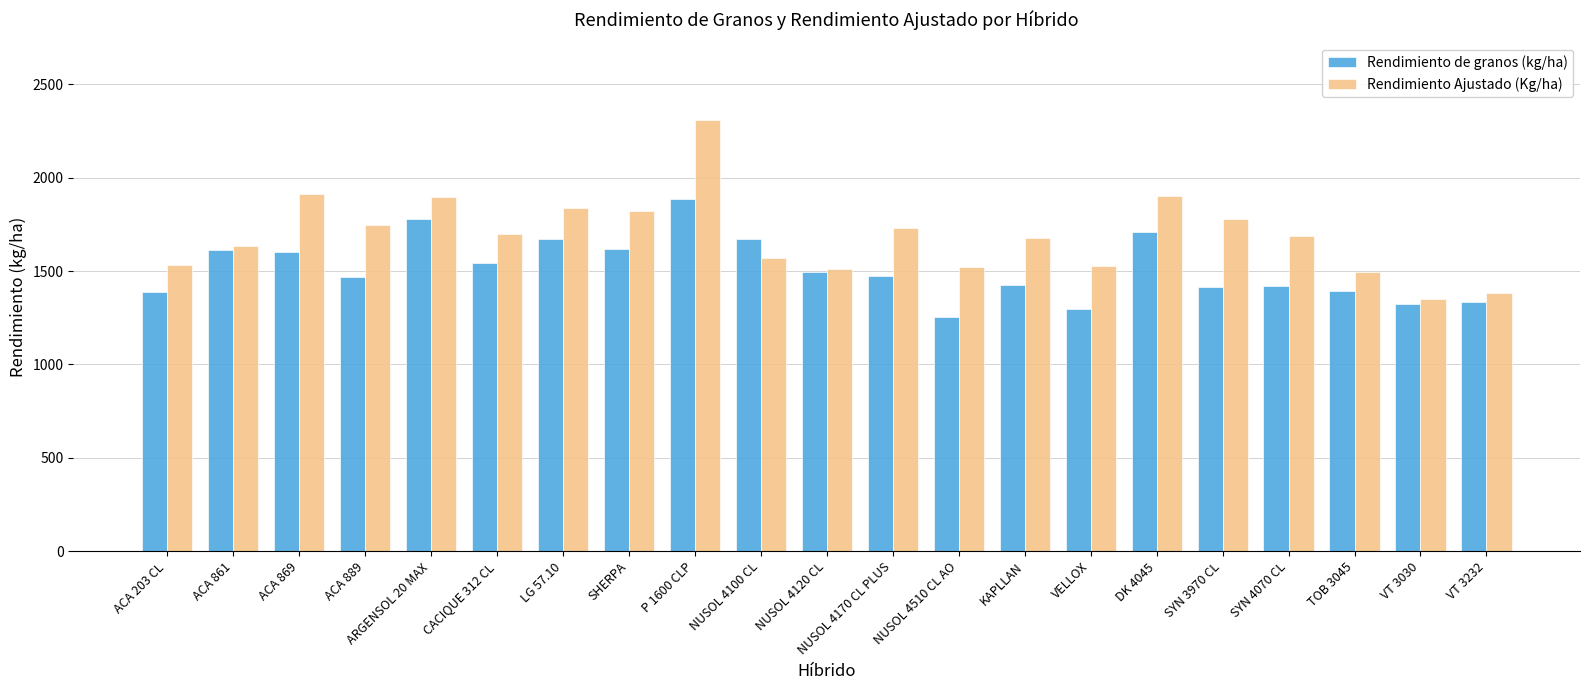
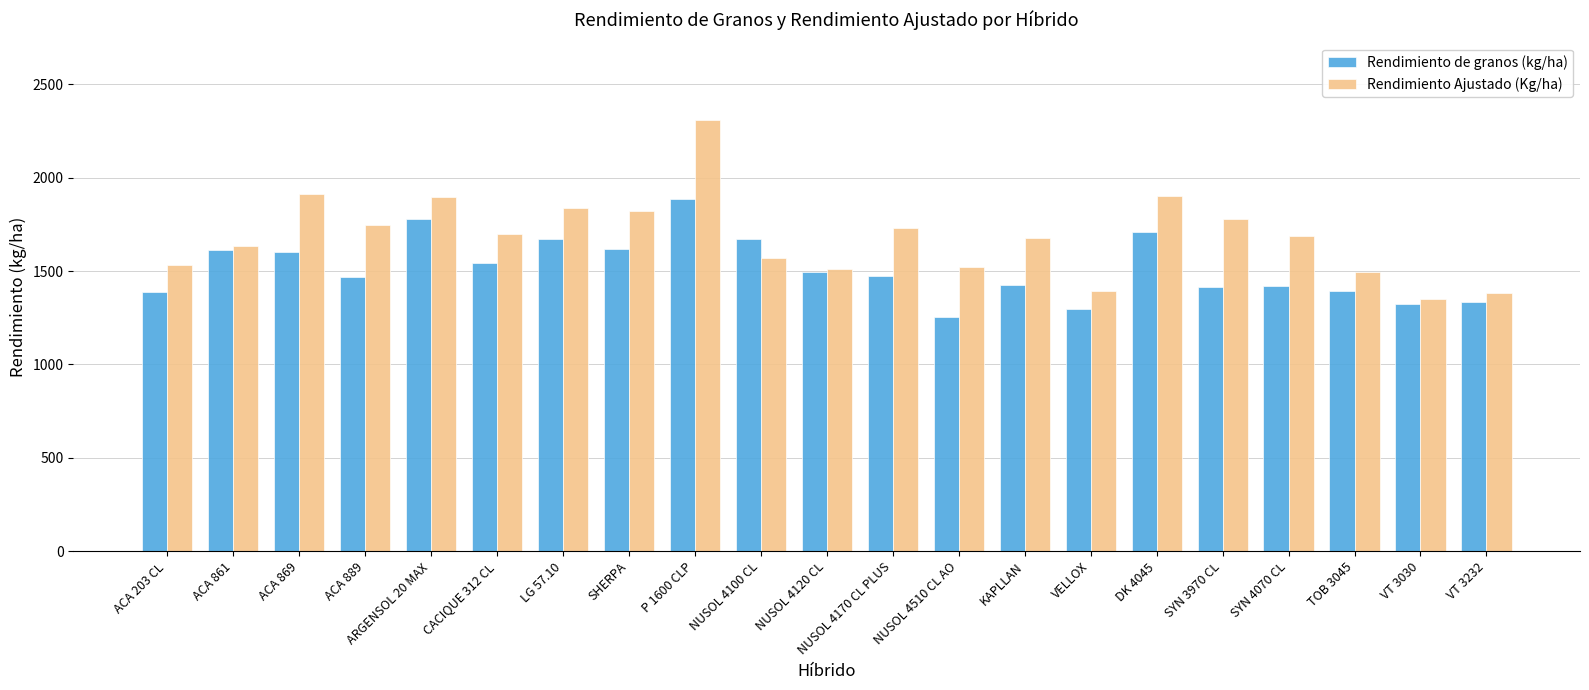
  {
    "Rendimiento de granos (kg/ha)": {
      "ACA 203 CL": 1390,
      "ACA 861": 1610,
      "ACA 869": 1600,
      "ACA 889": 1470,
      "ARGENSOL 20 MAX": 1780,
      "CACIQUE 312 CL": 1550,
      "LG 57.10": 1670,
      "SHERPA": 1620,
      "P 1600 CLP": 1890,
      "NUSOL 4100 CL": 1670,
      "NUSOL 4120 CL": 1500,
      "NUSOL 4170 CL PLUS": 1470,
      "NUSOL 4510 CL AO": 1250,
      "KAPLLAN": 1420,
      "VELLOX": 1290,
      "DK 4045": 1710,
      "SYN 3970 CL": 1420,
      "SYN 4070 CL": 1420,
      "TOB 3045": 1390,
      "VT 3030": 1320,
      "VT 3232": 1330
    },
    "Rendimiento Ajustado (Kg/ha)": {
      "ACA 203 CL": 1530,
      "ACA 861": 1640,
      "ACA 869": 1910,
      "ACA 889": 1750,
      "ARGENSOL 20 MAX": 1900,
      "CACIQUE 312 CL": 1700,
      "LG 57.10": 1840,
      "SHERPA": 1820,
      "P 1600 CLP": 2310,
      "NUSOL 4100 CL": 1570,
      "NUSOL 4120 CL": 1510,
      "NUSOL 4170 CL PLUS": 1730,
      "NUSOL 4510 CL AO": 1520,
      "KAPLLAN": 1680,
-     "VELLOX": 1530,
+     "VELLOX": 1390,
      "DK 4045": 1900,
      "SYN 3970 CL": 1780,
      "SYN 4070 CL": 1690,
      "TOB 3045": 1500,
      "VT 3030": 1350,
      "VT 3232": 1380
    }
  }
